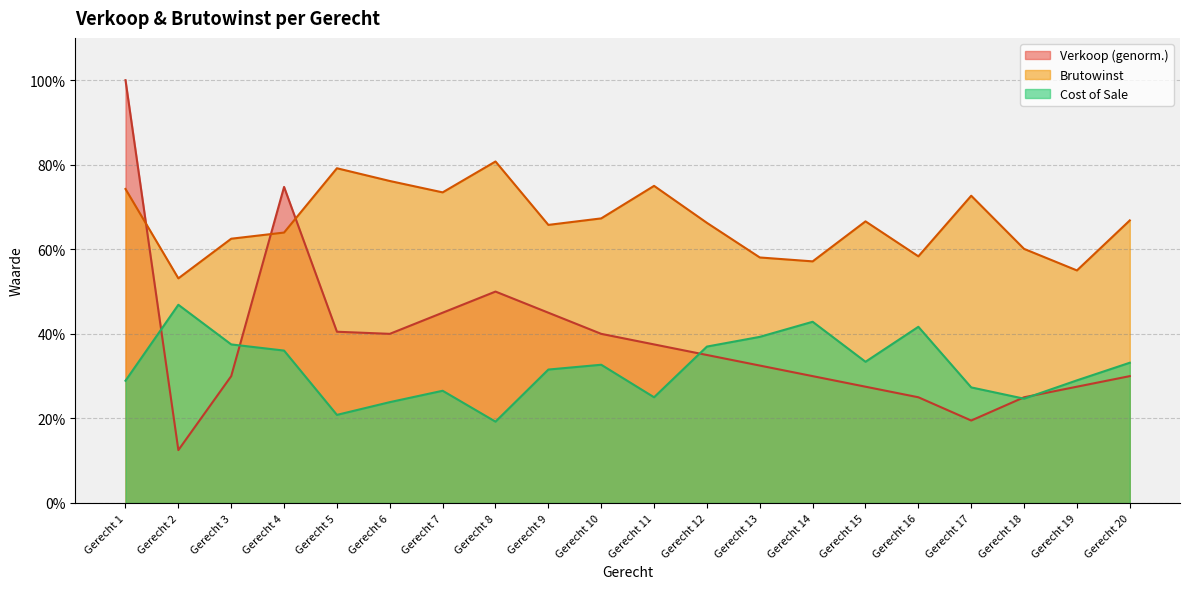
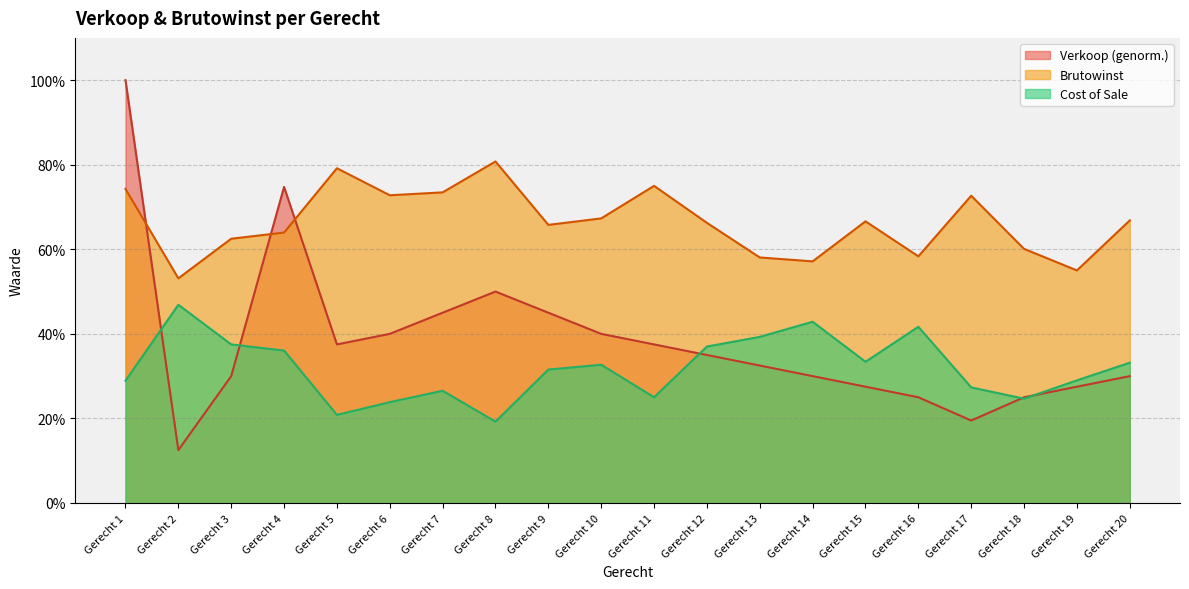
  {
    "Verkoop (genorm.)": {
      "Gerecht 1": "100%",
      "Gerecht 2": "13%",
      "Gerecht 3": "30%",
      "Gerecht 4": "75%",
-     "Gerecht 5": "41%",
+     "Gerecht 5": "38%",
      "Gerecht 6": "40%",
      "Gerecht 7": "45%",
      "Gerecht 8": "50%",
      "Gerecht 9": "45%",
      "Gerecht 10": "40%",
      "Gerecht 11": "38%",
      "Gerecht 12": "35%",
      "Gerecht 13": "33%",
      "Gerecht 14": "30%",
      "Gerecht 15": "28%",
      "Gerecht 16": "25%",
      "Gerecht 17": "20%",
      "Gerecht 19": "28%",
      "Gerecht 20": "30%"
    },
    "Brutowinst": {
      "Gerecht 1": "74%",
      "Gerecht 2": "53%",
      "Gerecht 3": "63%",
      "Gerecht 4": "64%",
      "Gerecht 5": "79%",
-     "Gerecht 6": "76%",
+     "Gerecht 6": "73%",
      "Gerecht 7": "73%",
      "Gerecht 8": "81%",
      "Gerecht 9": "66%",
      "Gerecht 10": "67%",
      "Gerecht 11": "75%",
      "Gerecht 12": "66%",
      "Gerecht 13": "58%",
      "Gerecht 14": "57%",
      "Gerecht 15": "67%",
      "Gerecht 16": "58%",
      "Gerecht 17": "73%",
      "Gerecht 18": "60%",
      "Gerecht 19": "55%",
      "Gerecht 20": "67%"
    },
    "Cost of Sale": {
      "Gerecht 1": "29%",
      "Gerecht 2": "47%",
      "Gerecht 3": "38%",
      "Gerecht 4": "36%",
      "Gerecht 5": "21%",
      "Gerecht 6": "24%",
      "Gerecht 7": "27%",
      "Gerecht 8": "19%",
      "Gerecht 9": "32%",
      "Gerecht 10": "33%",
      "Gerecht 11": "25%",
      "Gerecht 12": "37%",
      "Gerecht 13": "39%",
      "Gerecht 14": "43%",
      "Gerecht 15": "33%",
      "Gerecht 16": "42%",
      "Gerecht 17": "27%",
      "Gerecht 19": "29%",
      "Gerecht 20": "33%"
    }
  }
